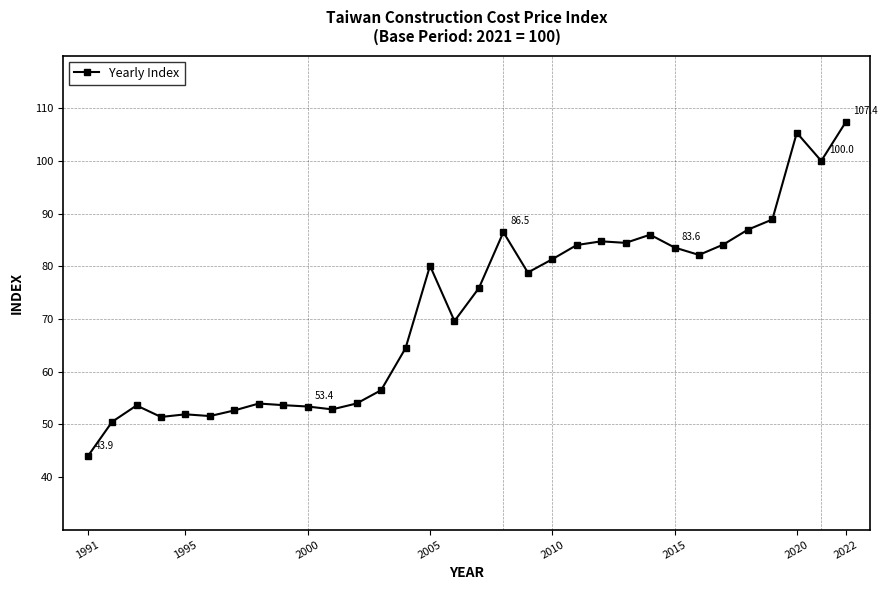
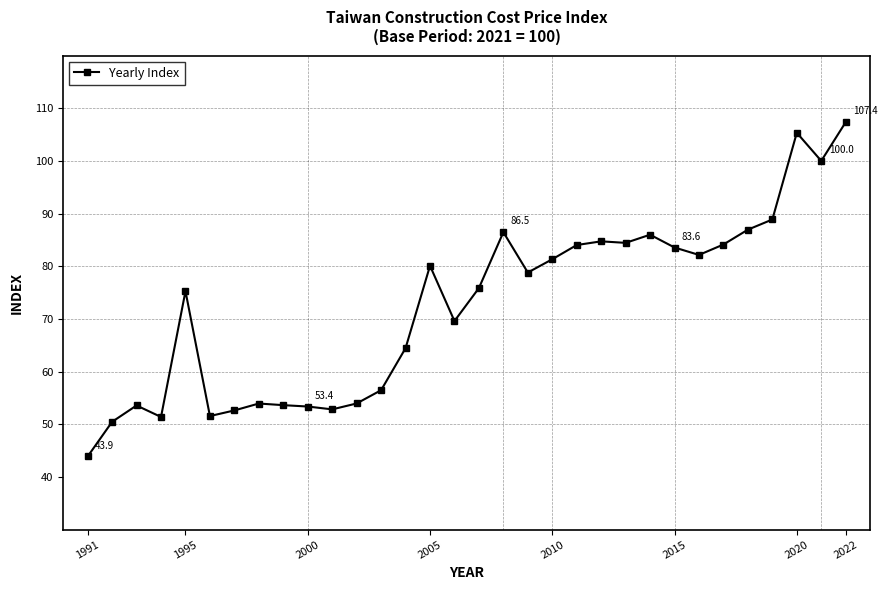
  {
-   "1995": 52,
+   "1995": 75,
    "2005": 80,
    "2010": 81,
    "2020": 105
  }
